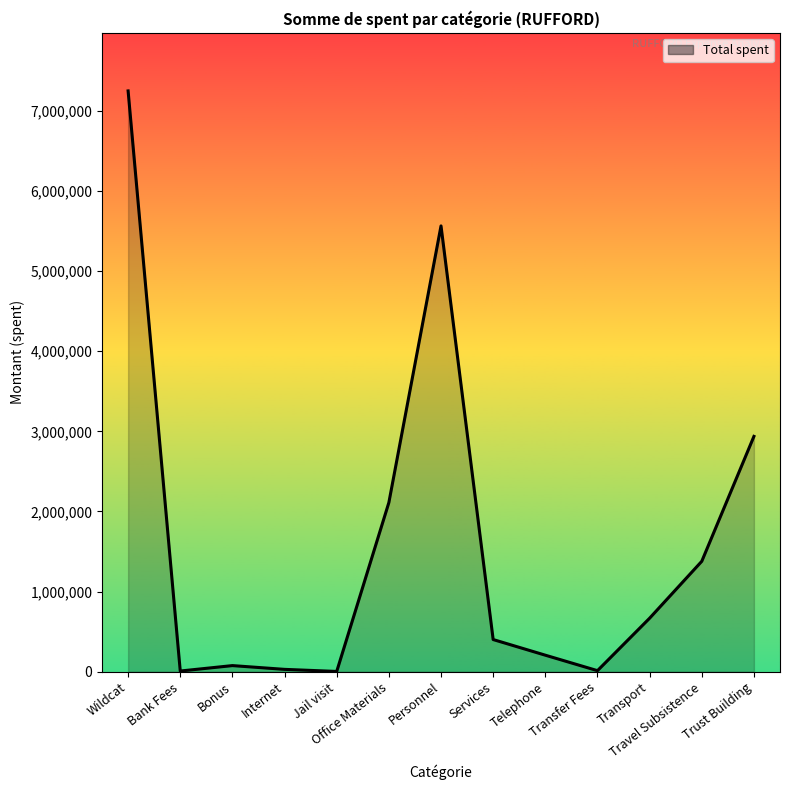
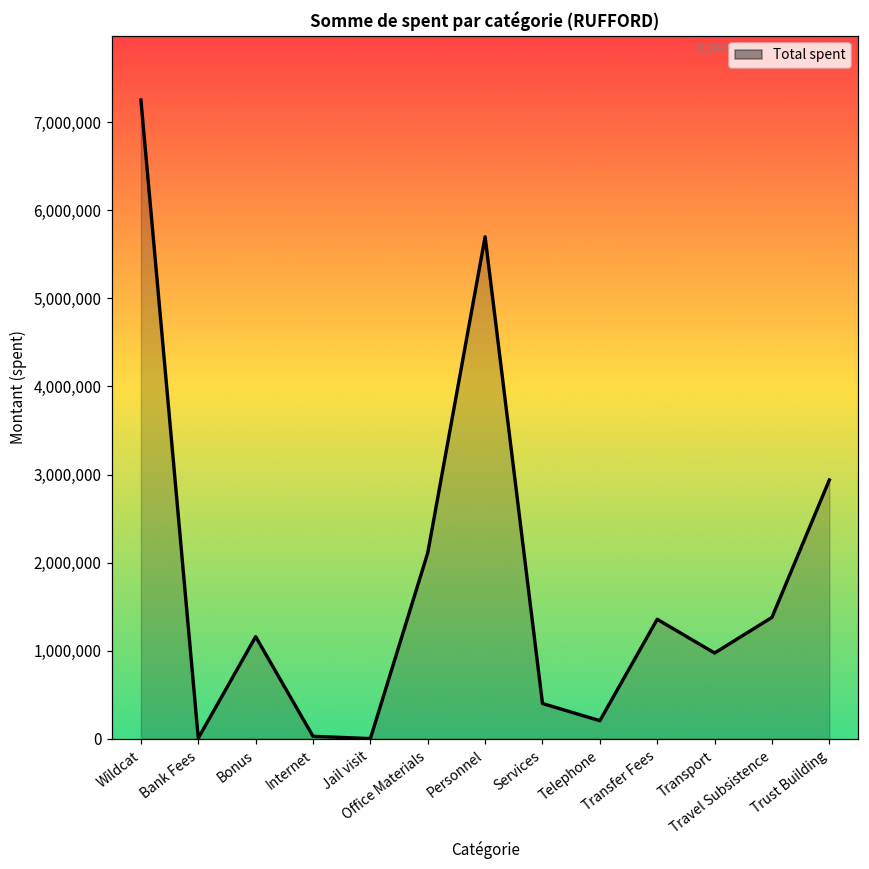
  {
    "Wildcat": "7,300,000",
    "Bank Fees": "0",
-   "Bonus": "100,000",
+   "Bonus": "1,200,000",
    "Internet": "0",
    "Jail visit": "0",
    "Office Materials": "2,100,000",
-   "Personnel": "5,600,000",
+   "Personnel": "5,700,000",
    "Services": "400,000",
    "Telephone": "200,000",
-   "Transfer Fees": "0",
-   "Transport": "700,000",
+   "Transfer Fees": "1,400,000",
+   "Transport": "1,000,000",
    "Travel Subsistence": "1,400,000",
    "Trust Building": "2,900,000"
  }
